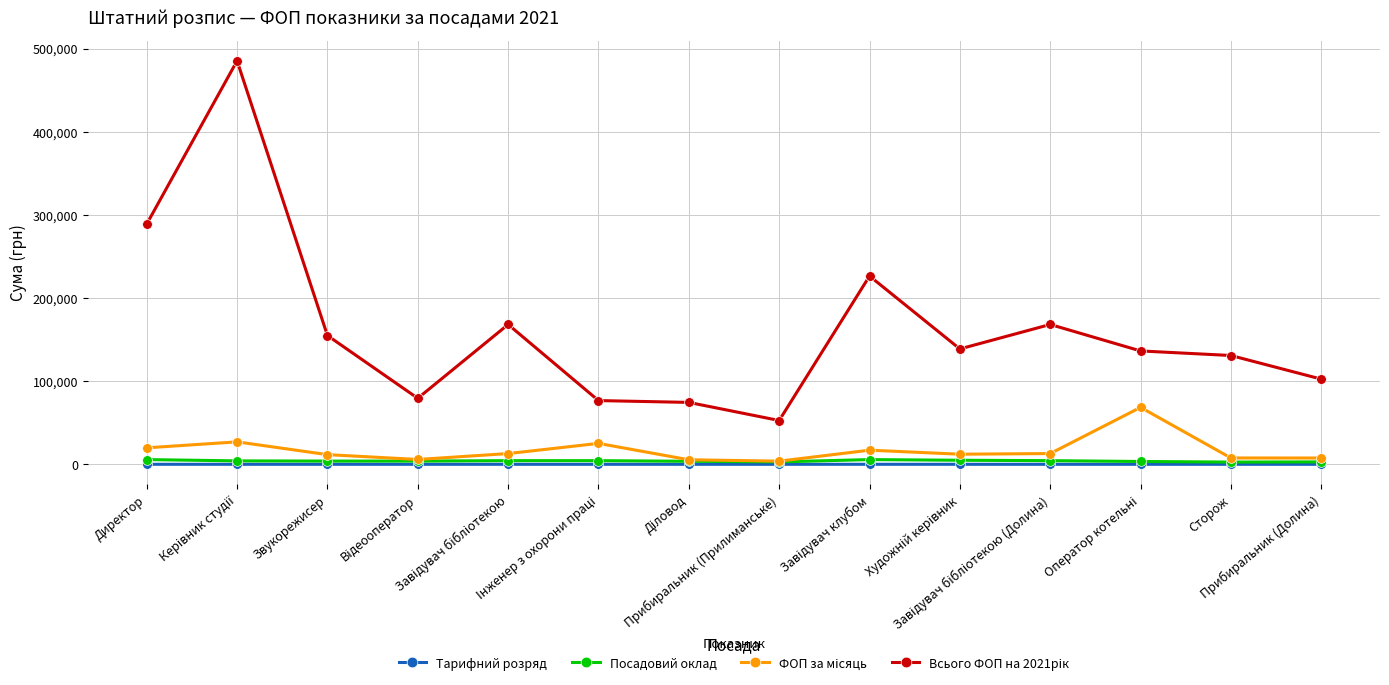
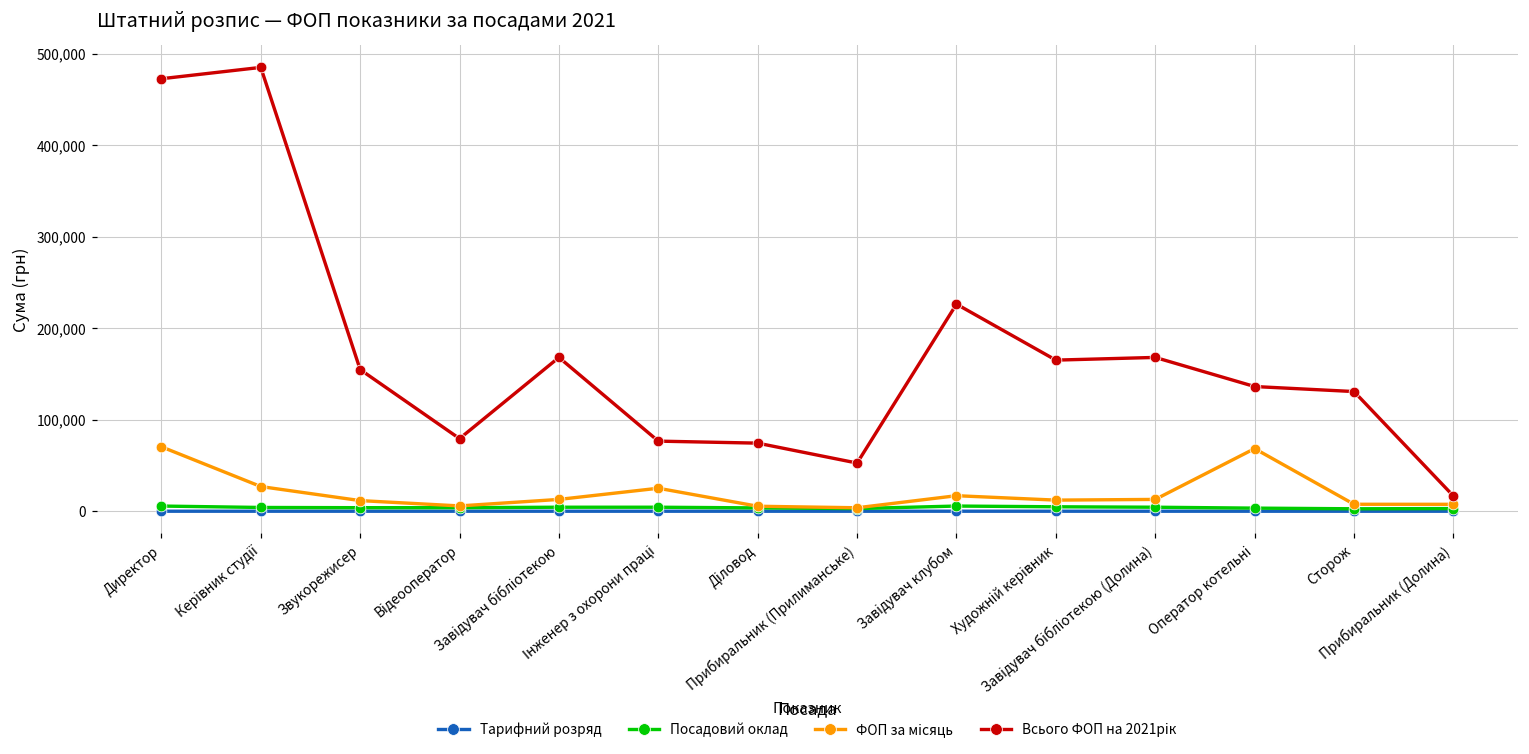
  {
    "Тарифний розряд": {
      "Директор": "0",
      "Керівник студії": "0",
      "Звукорежисер": "0",
      "Відеооператор": "0",
      "Завідувач бібліотекою": "0",
      "Інженер з охорони праці": "0",
      "Діловод": "0",
      "Завідувач клубом": "0",
      "Художній керівник": "0",
      "Завідувач бібліотекою (Долина)": "0",
      "Оператор котельні": "0"
    },
    "Посадовий оклад": {
      "Директор": "10,000",
      "Керівник студії": "0",
      "Звукорежисер": "0",
      "Завідувач бібліотекою": "0",
      "Інженер з охорони праці": "0",
      "Завідувач клубом": "10,000",
      "Художній керівник": "0",
      "Завідувач бібліотекою (Долина)": "0",
      "Оператор котельні": "0"
    },
    "ФОП за місяць": {
-     "Директор": "20,000",
+     "Директор": "70,000",
      "Керівник студії": "30,000",
      "Звукорежисер": "10,000",
      "Завідувач бібліотекою": "10,000",
      "Інженер з охорони праці": "30,000",
      "Завідувач клубом": "20,000",
      "Художній керівник": "10,000",
      "Завідувач бібліотекою (Долина)": "10,000",
      "Оператор котельні": "70,000",
      "Сторож": "10,000",
      "Прибиральник (Долина)": "10,000"
    },
    "Всього ФОП на 2021рік": {
-     "Директор": "290,000",
+     "Директор": "470,000",
      "Керівник студії": "490,000",
      "Звукорежисер": "150,000",
      "Відеооператор": "80,000",
      "Завідувач бібліотекою": "170,000",
      "Інженер з охорони праці": "80,000",
      "Діловод": "70,000",
      "Прибиральник (Прилиманське)": "50,000",
      "Завідувач клубом": "230,000",
-     "Художній керівник": "140,000",
+     "Художній керівник": "170,000",
      "Завідувач бібліотекою (Долина)": "170,000",
      "Оператор котельні": "140,000",
      "Сторож": "130,000",
-     "Прибиральник (Долина)": "100,000"
+     "Прибиральник (Долина)": "20,000"
    }
  }
